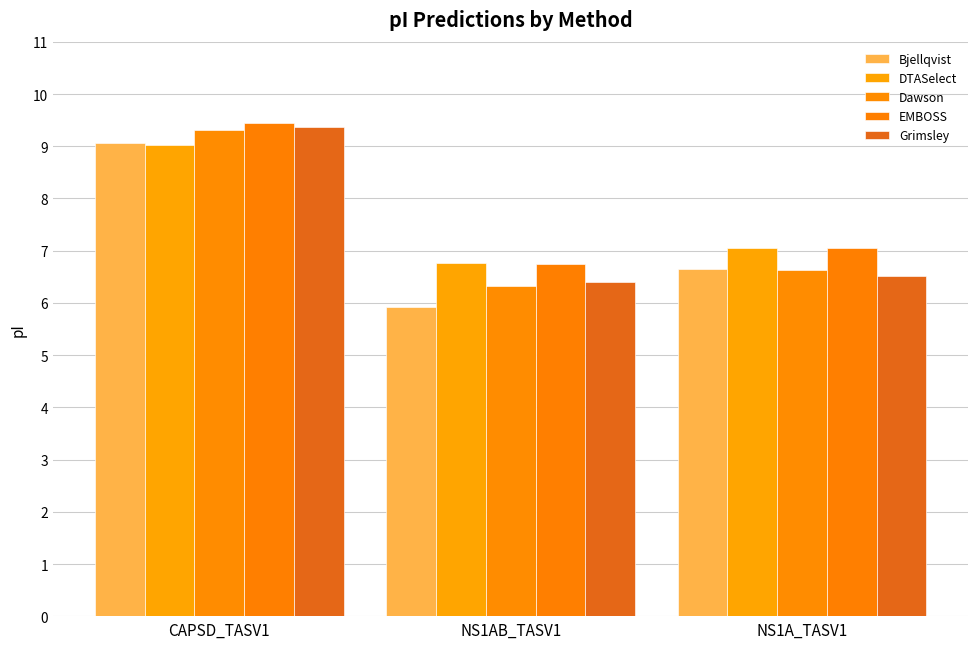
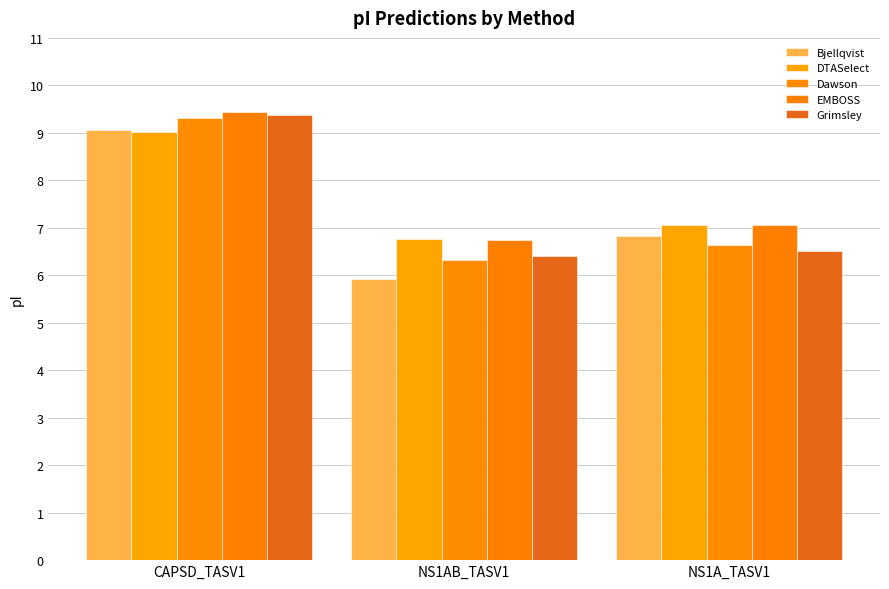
  {
    "Bjellqvist": {
      "CAPSD_TASV1": 9.1,
      "NS1AB_TASV1": 5.9,
-     "NS1A_TASV1": 6.6
+     "NS1A_TASV1": 6.8
    }
  }
